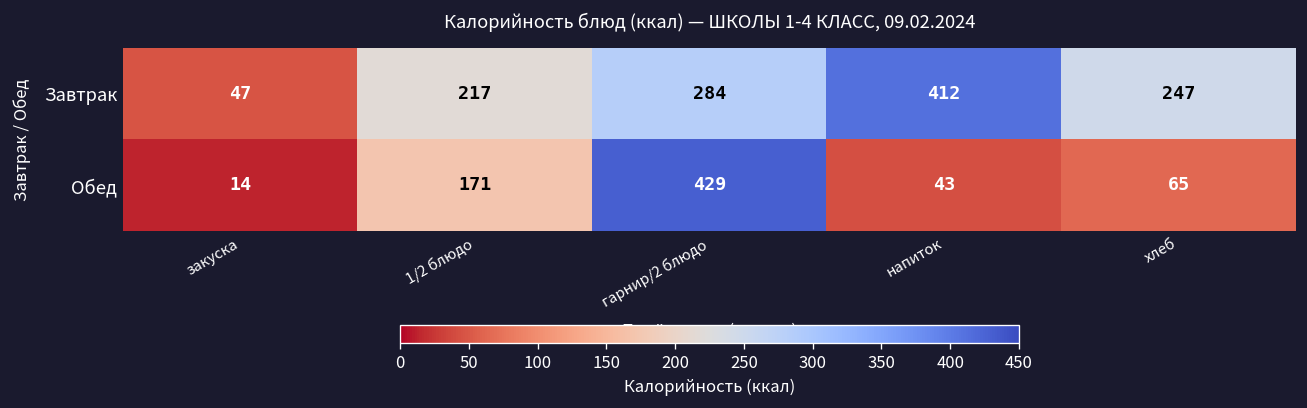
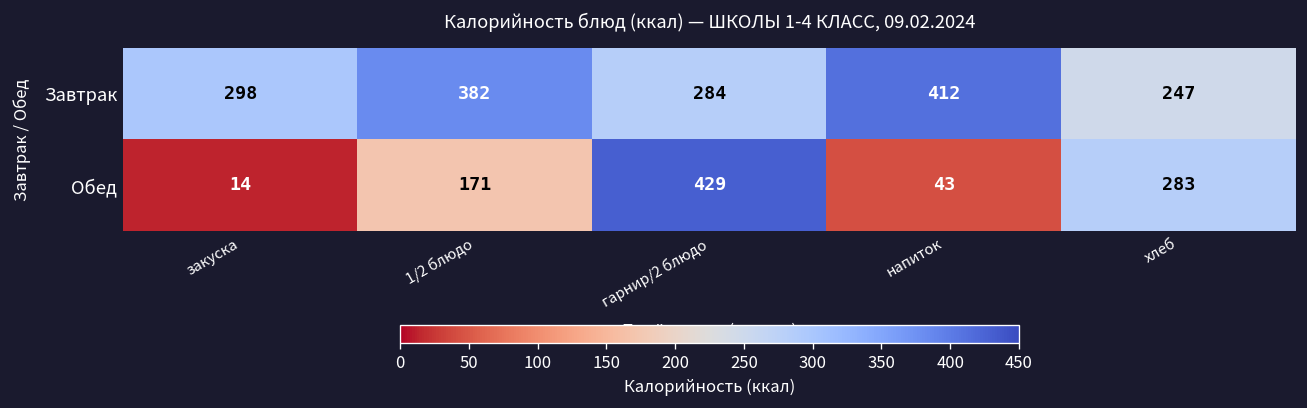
  {
    "Завтрак": {
-     "закуска": 47,
-     "1/2 блюдо": 217,
+     "закуска": 298,
+     "1/2 блюдо": 382,
      "гарнир/2 блюдо": 284,
      "напиток": 412,
      "хлеб": 247
    },
    "Обед": {
      "закуска": 14,
      "1/2 блюдо": 171,
      "гарнир/2 блюдо": 429,
      "напиток": 43,
-     "хлеб": 65
+     "хлеб": 283
    }
  }
